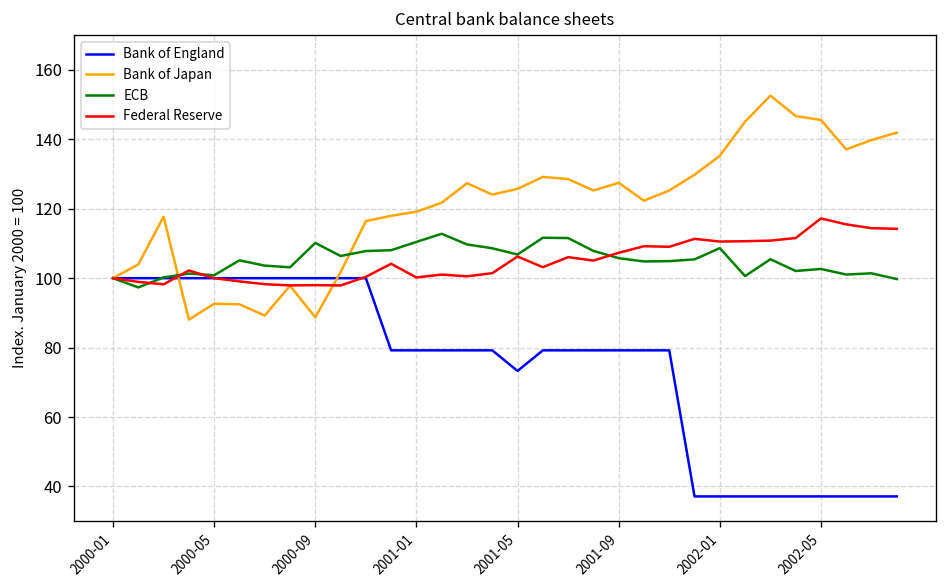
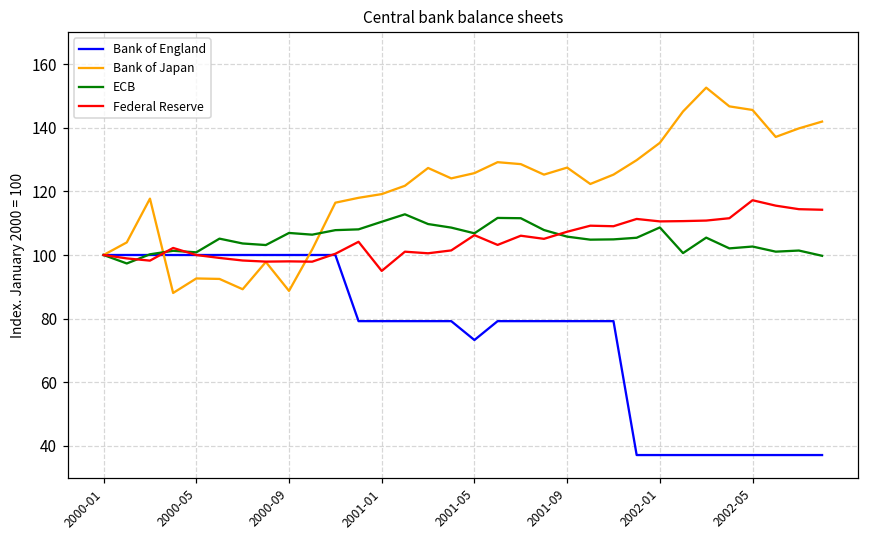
  {
    "Bank of England": {
      "2000-09": 100,
      "2001-01": 79,
      "2001-05": 73,
      "2001-09": 79,
      "2002-01": 37,
      "2002-05": 37
    },
    "Bank of Japan": {
      "2000-05": 93,
      "2000-09": 89,
      "2001-01": 119,
      "2001-05": 126,
      "2001-09": 127,
      "2002-01": 135,
      "2002-05": 146
    },
    "ECB": {
-     "2000-09": 110,
+     "2000-09": 107,
      "2001-01": 110,
      "2001-09": 106,
      "2002-01": 109,
      "2002-05": 103
    },
    "Federal Reserve": {
      "2000-09": 98,
-     "2001-01": 100,
+     "2001-01": 95,
      "2001-09": 107,
      "2002-01": 111,
      "2002-05": 117
    }
  }
